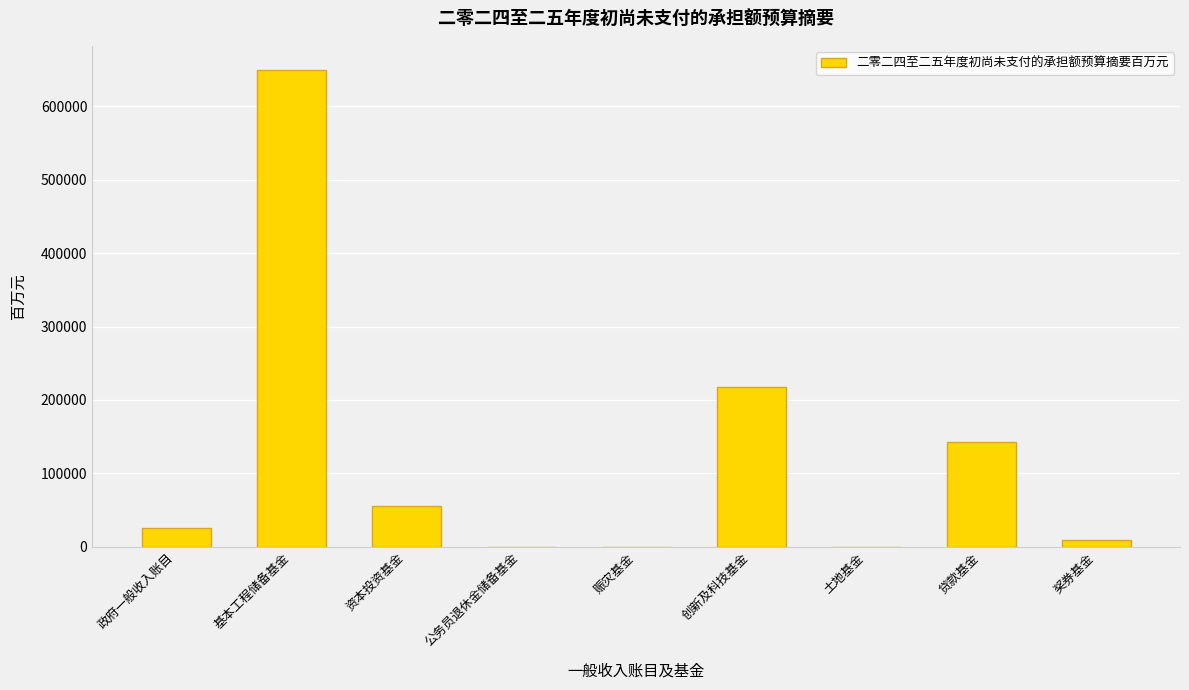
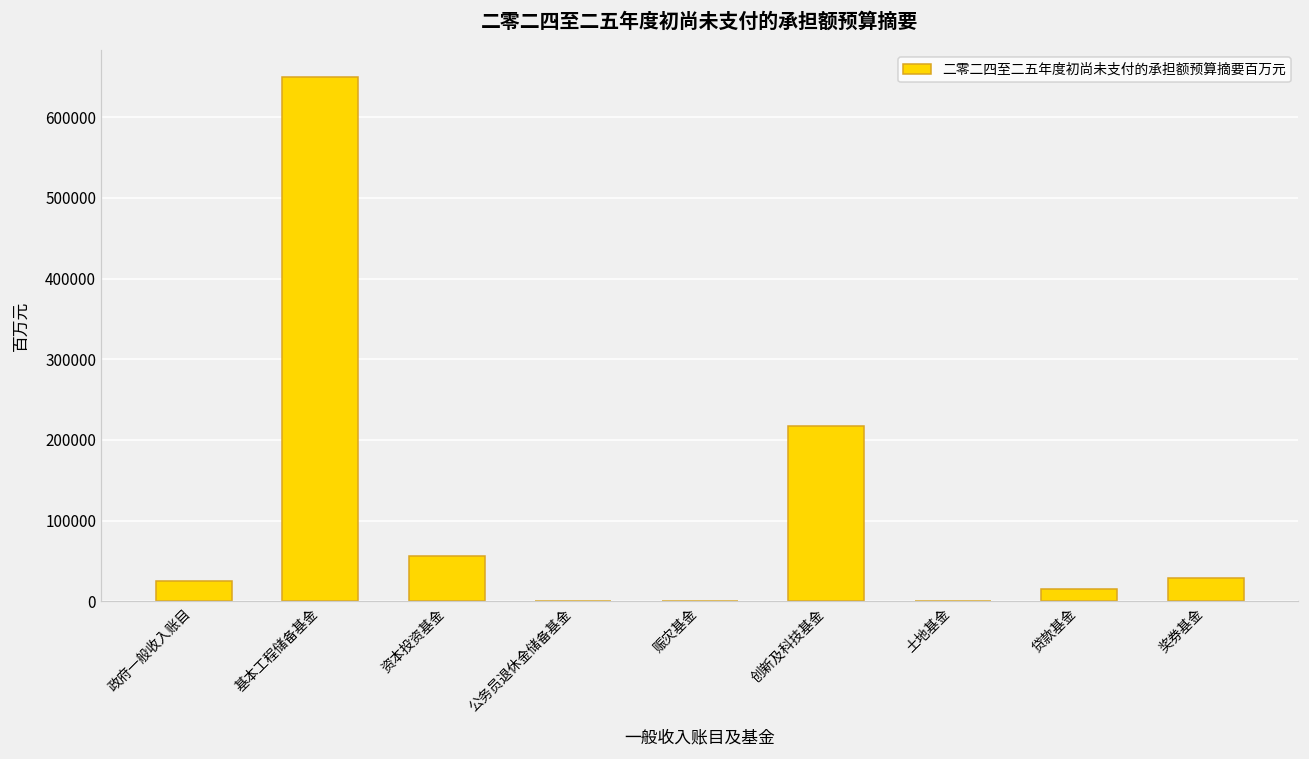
  {
    "政府一般收入账目": 30000,
    "基本工程储备基金": 650000,
    "资本投资基金": 60000,
    "公务员退休金储备基金": 0,
    "赈灾基金": 0,
    "创新及科技基金": 220000,
    "土地基金": 0,
-   "贷款基金": 140000,
-   "奖券基金": 10000
+   "贷款基金": 10000,
+   "奖券基金": 30000
  }
